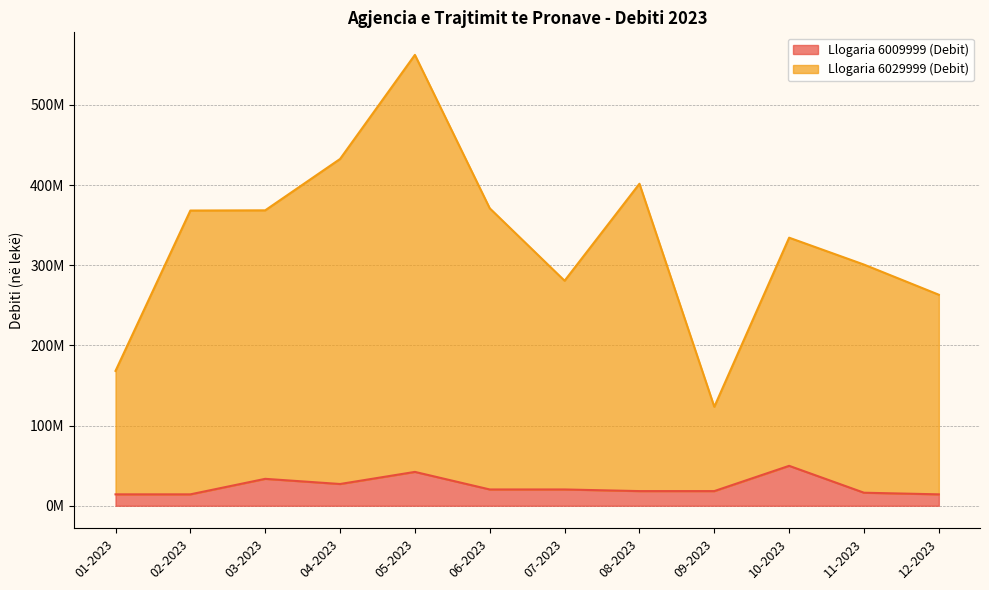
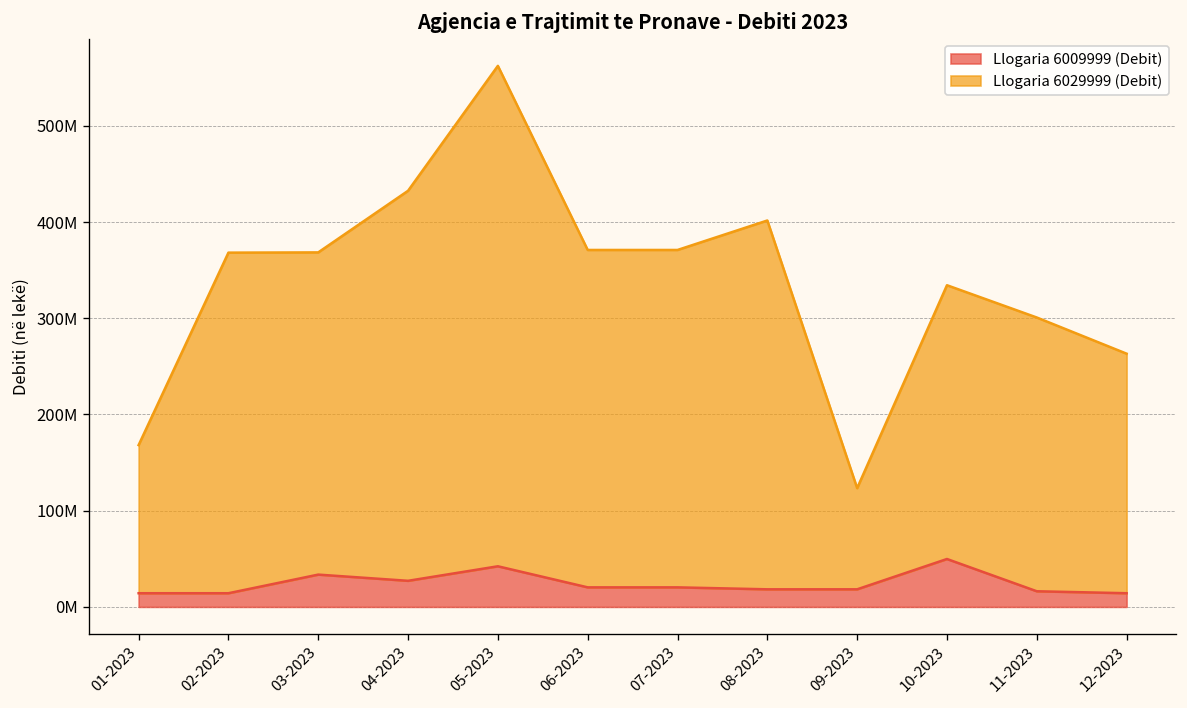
  {
    "Llogaria 6009999 (Debit)": {
      "01-2023": 10000000,
      "02-2023": 10000000,
      "03-2023": 30000000,
      "04-2023": 30000000,
      "05-2023": 40000000,
      "06-2023": 20000000,
      "07-2023": 20000000,
      "08-2023": 20000000,
      "09-2023": 20000000,
      "10-2023": 50000000,
      "11-2023": 20000000,
      "12-2023": 10000000
    },
    "Llogaria 6029999 (Debit)": {
      "01-2023": 150000000,
      "02-2023": 350000000,
      "03-2023": 330000000,
      "04-2023": 410000000,
      "05-2023": 520000000,
      "06-2023": 350000000,
-     "07-2023": 260000000,
+     "07-2023": 350000000,
      "08-2023": 380000000,
      "09-2023": 110000000,
      "10-2023": 280000000,
      "11-2023": 280000000,
      "12-2023": 250000000
    }
  }
